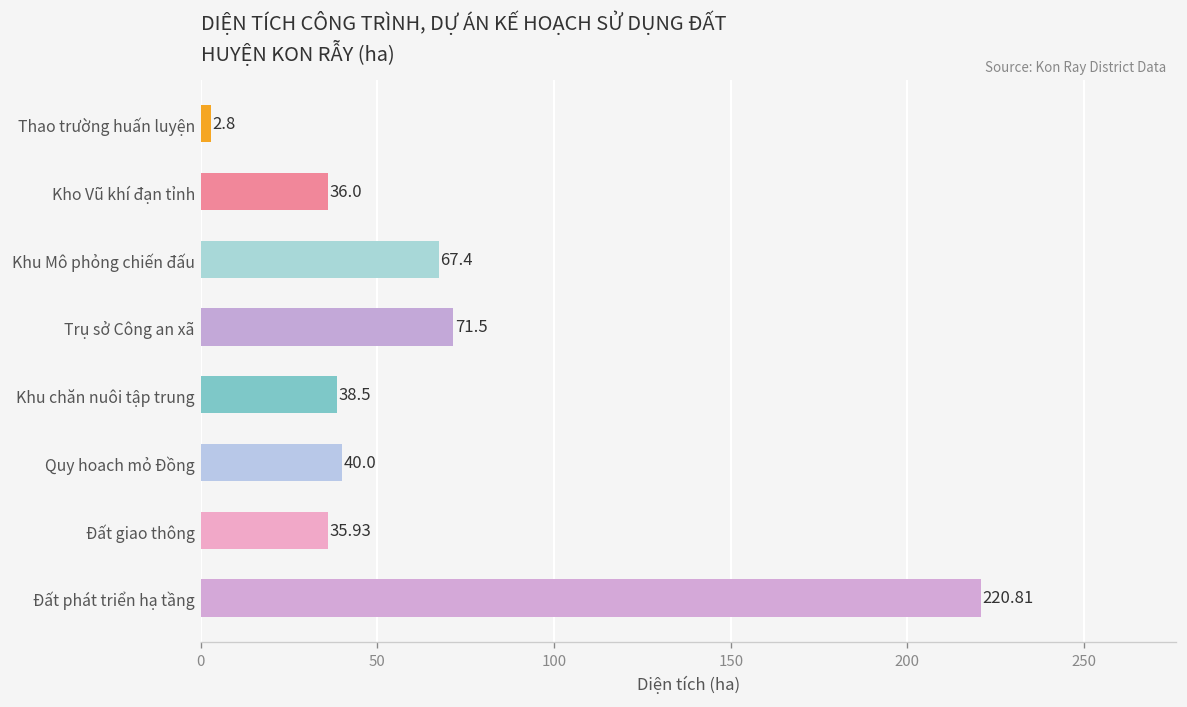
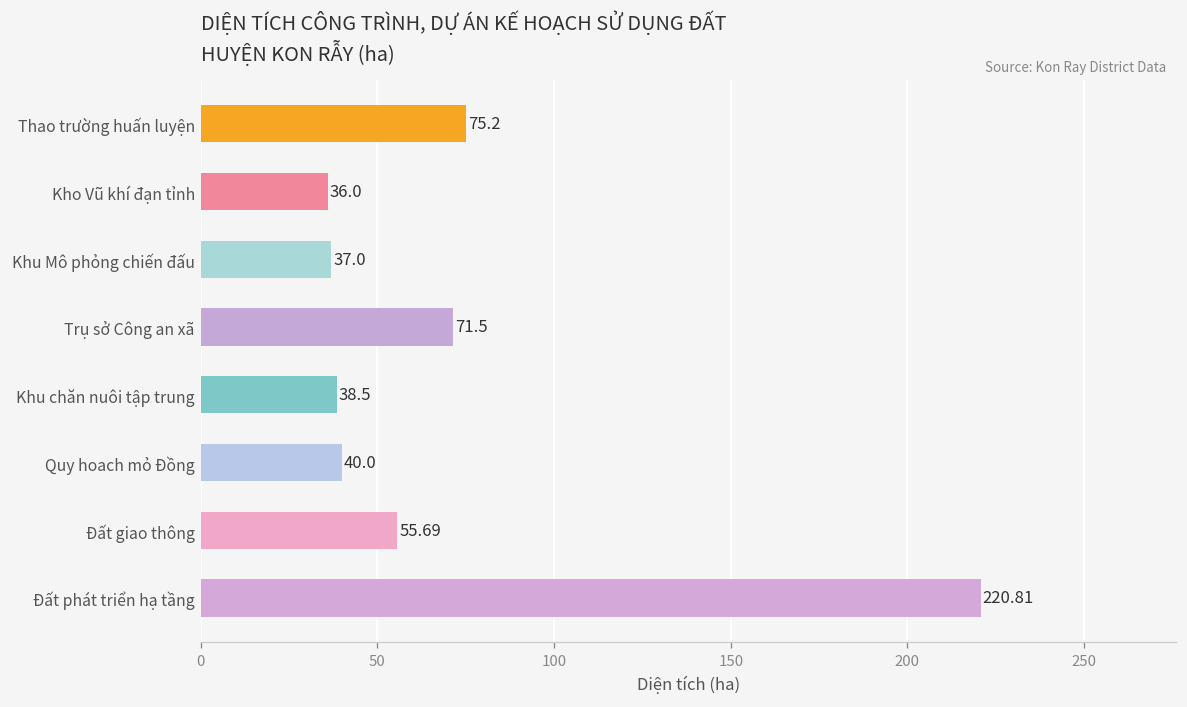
  {
-   "Thao trường huấn luyện": 2.8,
+   "Thao trường huấn luyện": 75.2,
    "Kho Vũ khí đạn tỉnh": 36.0,
-   "Khu Mô phỏng chiến đấu": 67.4,
+   "Khu Mô phỏng chiến đấu": 37.0,
    "Trụ sở Công an xã": 71.5,
    "Khu chăn nuôi tập trung": 38.5,
    "Quy hoach mỏ Đồng": 40.0,
-   "Đất giao thông": 35.93,
+   "Đất giao thông": 55.69,
    "Đất phát triển hạ tầng": 220.81
  }
